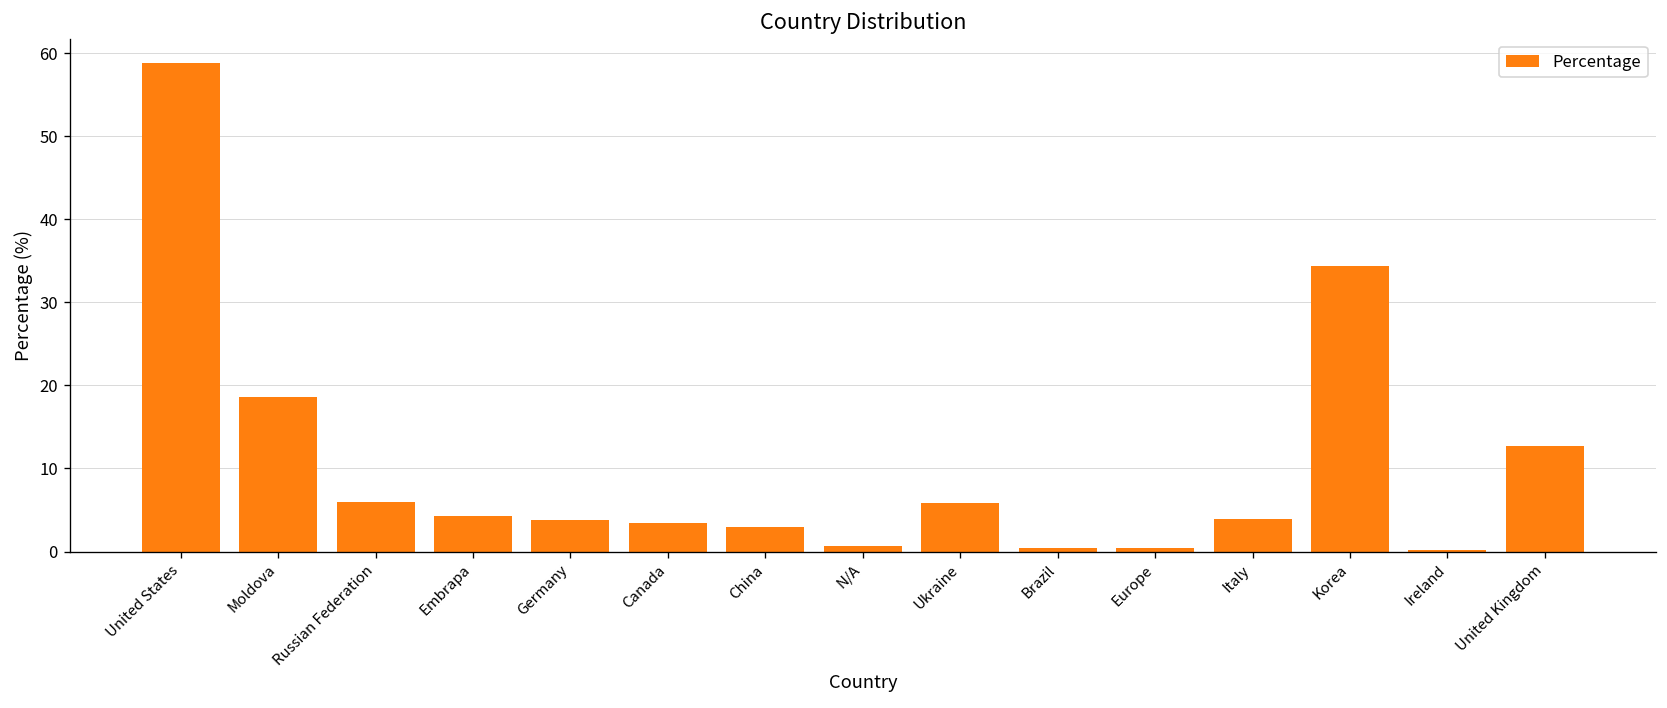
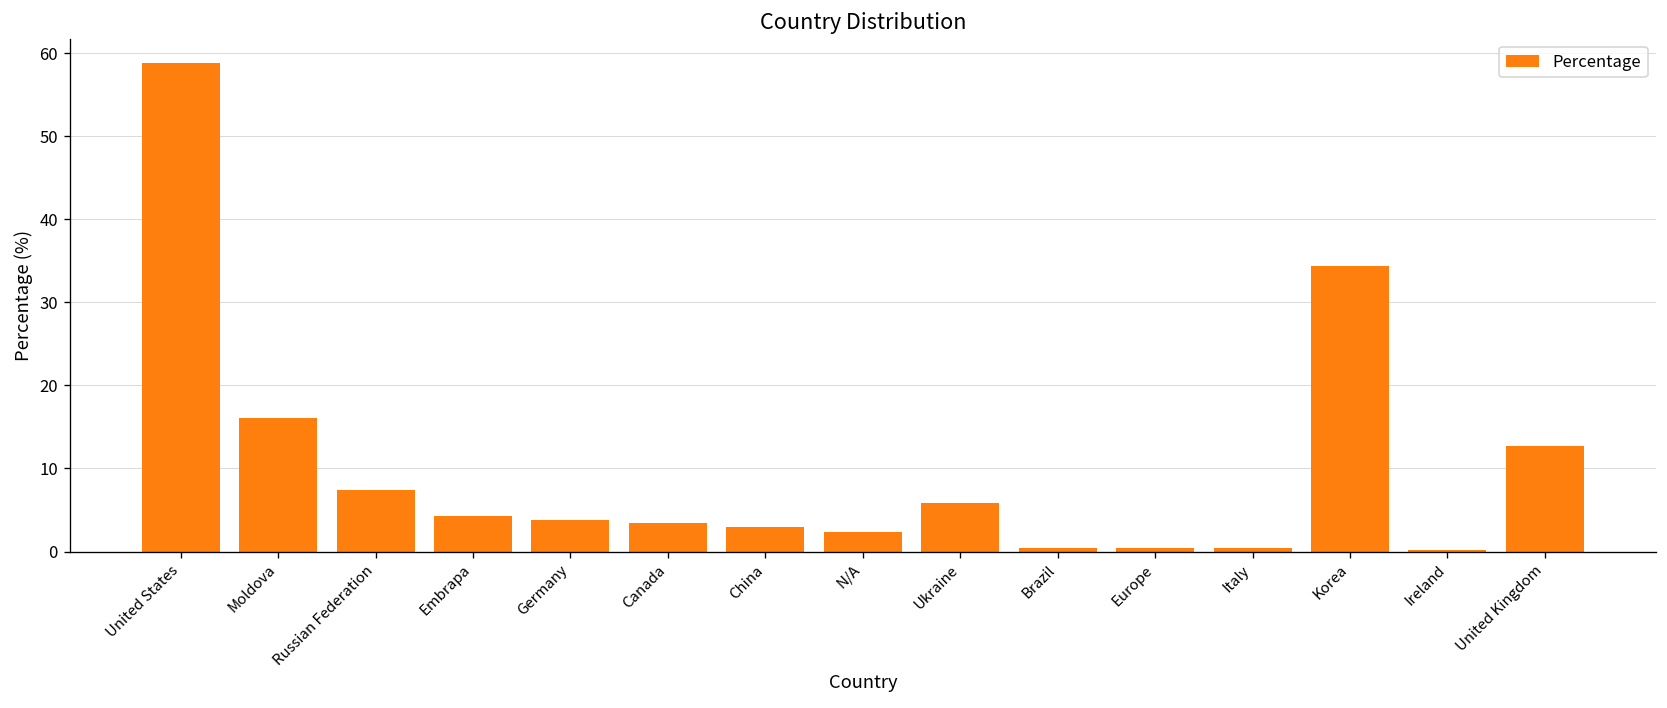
  {
    "United States": 59,
-   "Moldova": 19,
-   "Russian Federation": 6,
+   "Moldova": 16,
+   "Russian Federation": 7,
    "Embrapa": 4,
    "Germany": 4,
    "Canada": 3,
    "China": 3,
-   "N/A": 1,
+   "N/A": 2,
    "Ukraine": 6,
    "Brazil": 0,
    "Europe": 0,
-   "Italy": 4,
+   "Italy": 0,
    "Korea": 34,
    "United Kingdom": 13
  }
